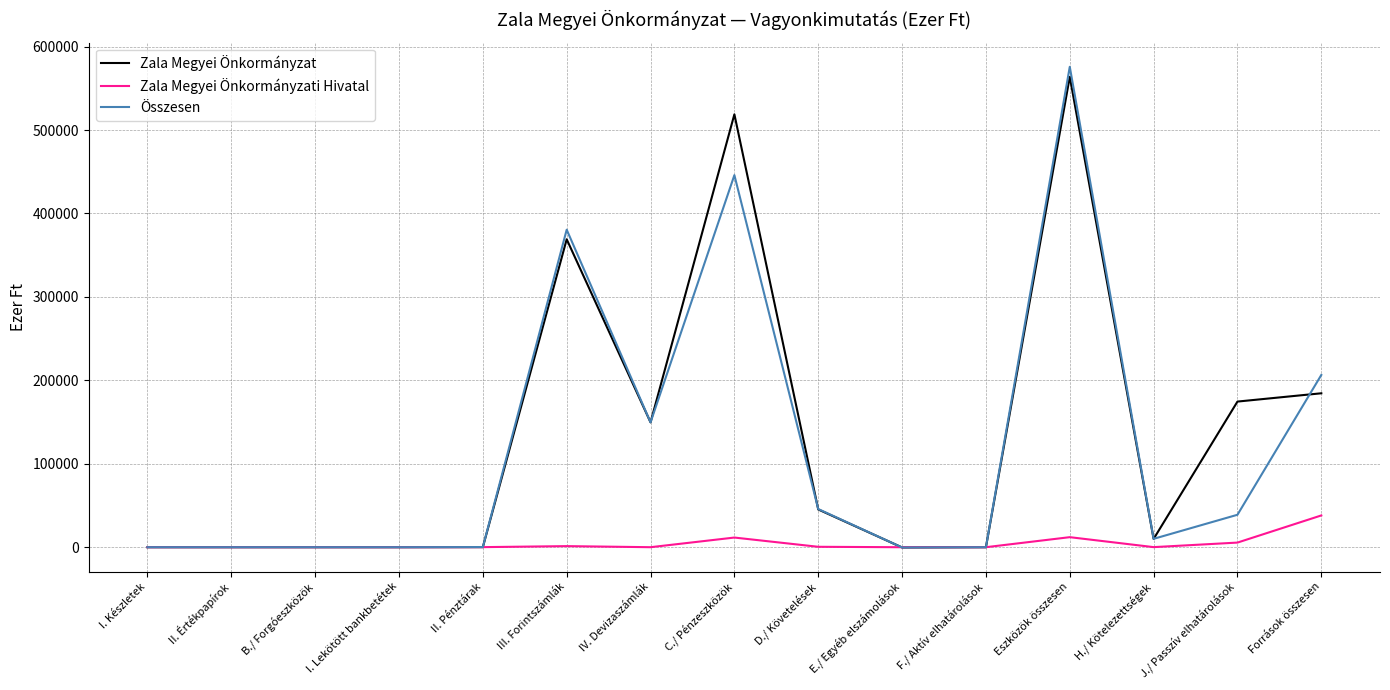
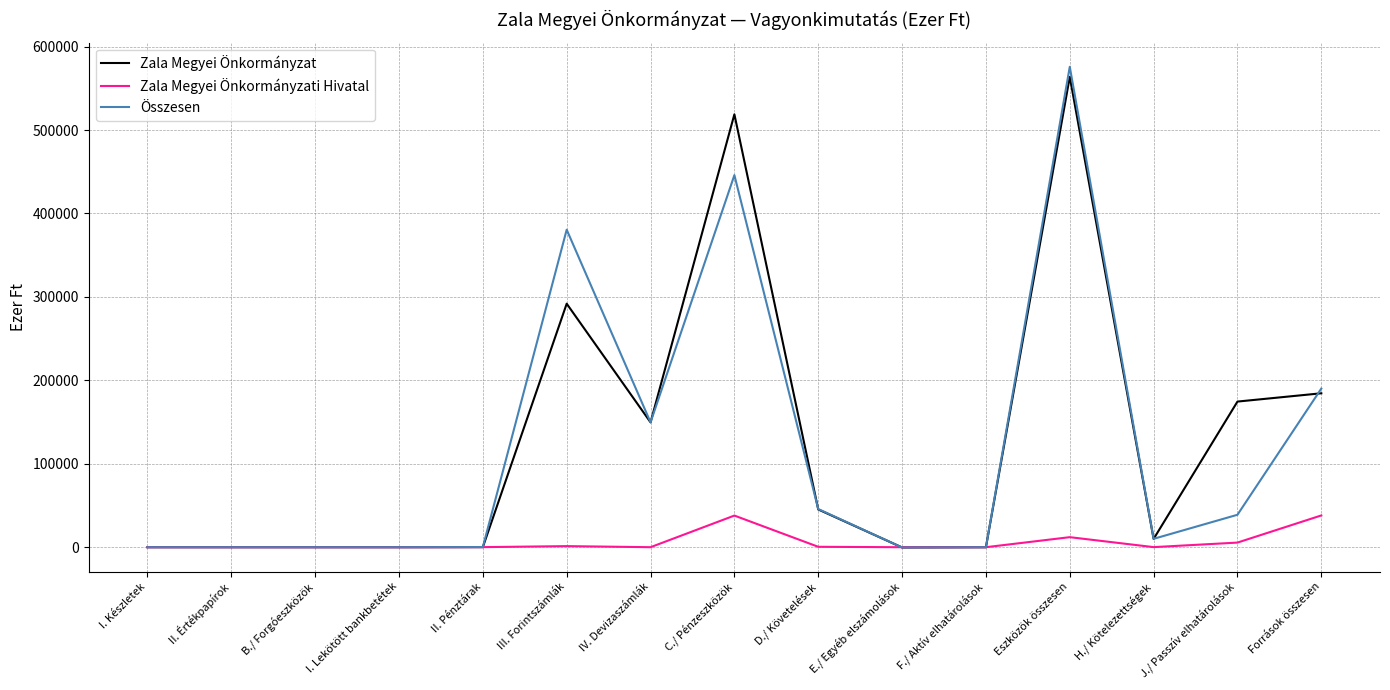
  {
    "Zala Megyei Önkormányzat": {
-     "III. Forintszámlák": 370000,
+     "III. Forintszámlák": 290000,
      "C./ Pénzeszközök": 520000,
      "Eszközök összesen": 560000,
      "J./ Passzív elhatárolások": 170000,
      "Források összesen": 180000
    },
    "Zala Megyei Önkormányzati Hivatal": {
      "III. Forintszámlák": 0,
      "IV. Devizaszámlák": 0,
-     "C./ Pénzeszközök": 10000,
+     "C./ Pénzeszközök": 40000,
      "D./ Követelések": 0,
      "Eszközök összesen": 10000,
      "H./ Kötelezettségek": 0,
      "J./ Passzív elhatárolások": 10000,
      "Források összesen": 40000
    },
    "Összesen": {
      "III. Forintszámlák": 380000,
      "C./ Pénzeszközök": 450000,
      "Eszközök összesen": 580000,
      "J./ Passzív elhatárolások": 40000,
-     "Források összesen": 210000
+     "Források összesen": 190000
    }
  }
